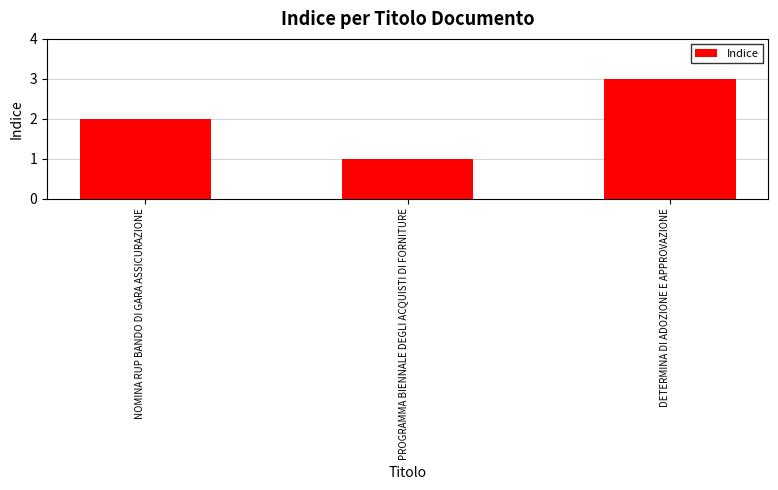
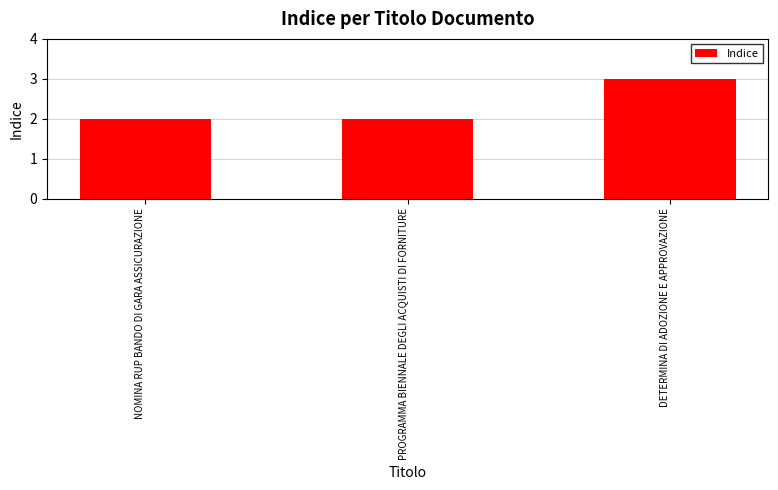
  {
    "NOMINA RUP BANDO DI GARA ASSICURAZIONE": 2,
-   "PROGRAMMA BIENNALE DEGLI ACQUISTI DI FORNITURE": 1,
+   "PROGRAMMA BIENNALE DEGLI ACQUISTI DI FORNITURE": 2,
    "DETERMINA DI ADOZIONE E APPROVAZIONE": 3
  }
